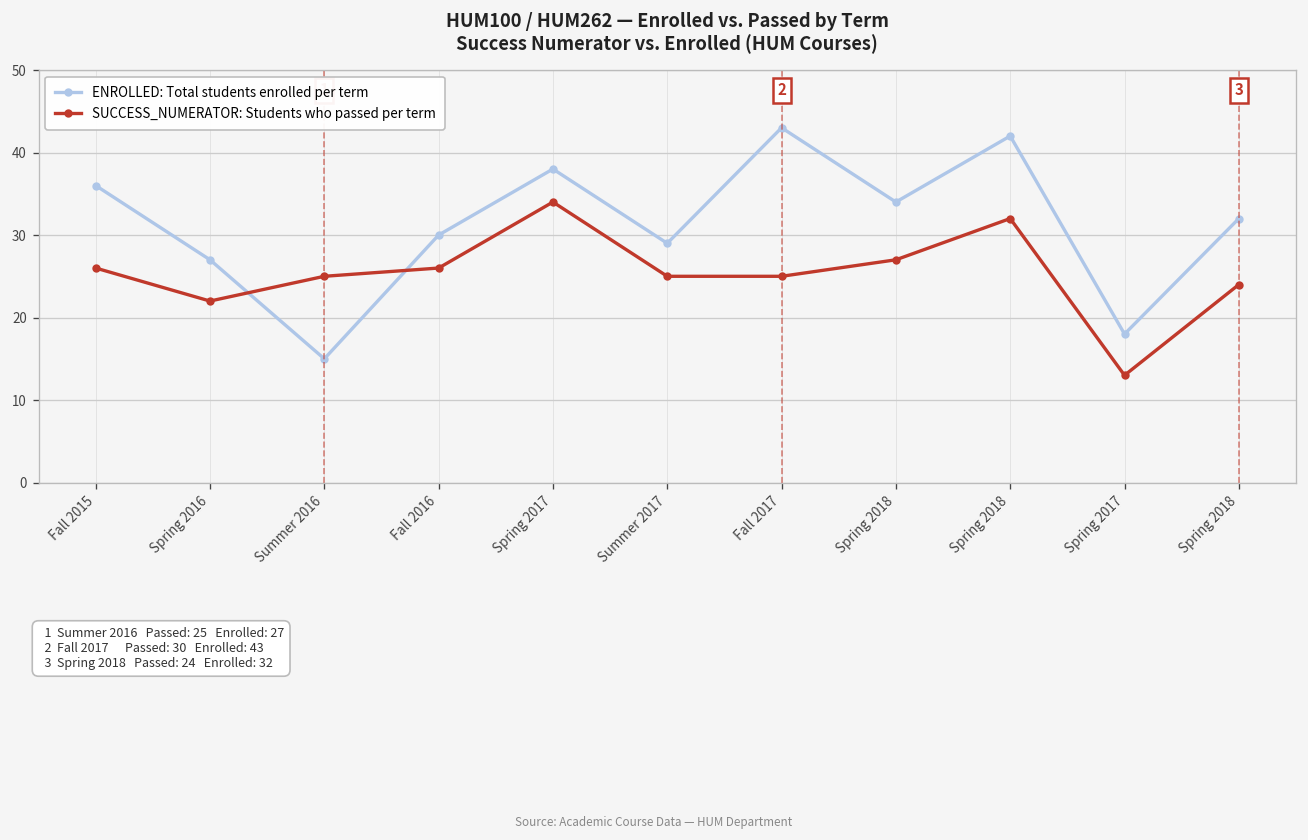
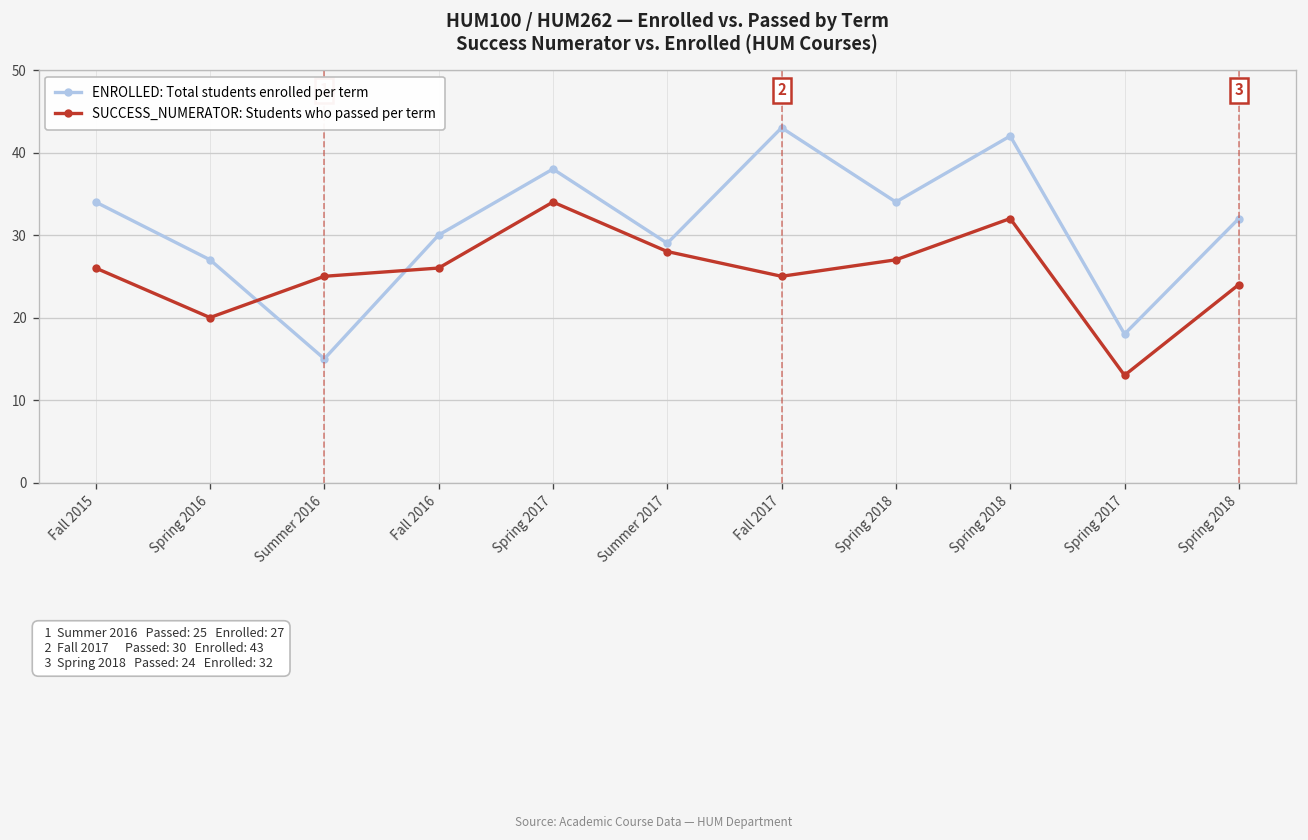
  {
    "ENROLLED: Total students enrolled per term": {
-     "Fall 2015": 36,
+     "Fall 2015": 34,
      "Spring 2016": 27,
      "Summer 2016": 15,
      "Fall 2016": 30,
      "Summer 2017": 29
    },
    "SUCCESS_NUMERATOR: Students who passed per term": {
      "Fall 2015": 26,
-     "Spring 2016": 22,
+     "Spring 2016": 20,
      "Summer 2016": 25,
      "Fall 2016": 26,
-     "Summer 2017": 25,
+     "Summer 2017": 28,
      "Fall 2017": 25
    }
  }
